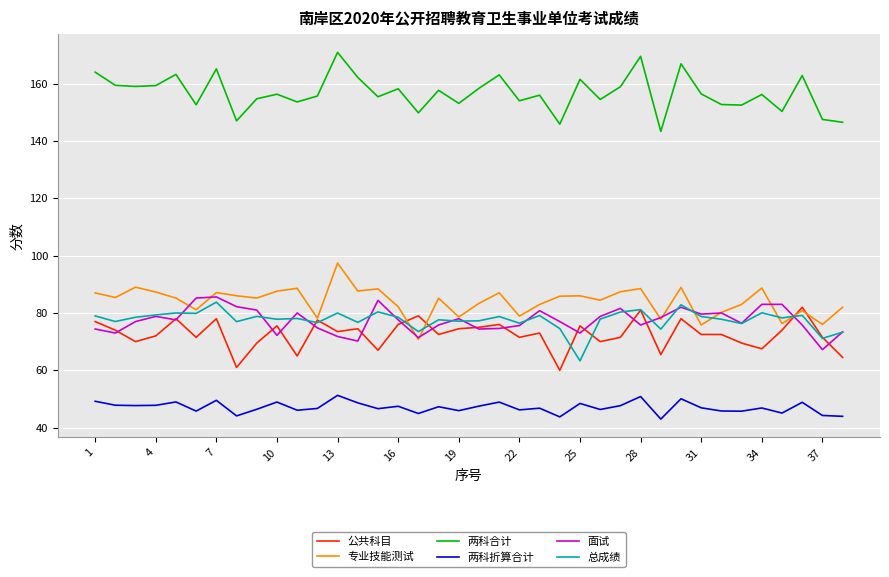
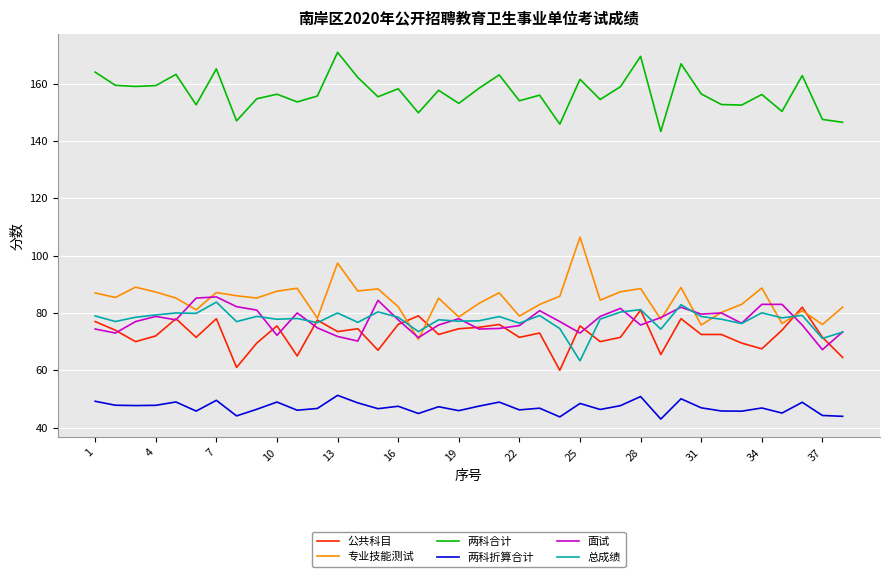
  {
    "公共科目": {
      "1": 77,
      "4": 72,
      "7": 78,
      "10": 76,
      "13": 74,
      "16": 76,
      "19": 75,
      "22": 72,
      "25": 76,
      "31": 73,
      "34": 68
    },
    "专业技能测试": {
      "1": 87,
      "4": 87,
      "7": 87,
      "10": 88,
      "13": 97,
      "16": 82,
      "22": 79,
-     "25": 86,
+     "25": 106,
      "28": 89,
      "31": 76,
      "34": 89,
      "37": 76
    },
    "两科合计": {
      "1": 164,
      "4": 159,
      "7": 165,
      "10": 156,
      "13": 171,
      "16": 158,
      "19": 153,
      "22": 154,
      "25": 161,
      "28": 170,
      "31": 156,
      "34": 156,
      "37": 148
    },
    "两科折算合计": {
      "1": 49,
      "4": 48,
      "7": 50,
      "10": 49,
      "13": 51,
      "16": 47,
      "19": 46,
      "22": 46,
      "25": 48,
      "28": 51,
      "31": 47,
      "34": 47,
      "37": 44
    },
    "面试": {
      "1": 74,
      "7": 86,
      "10": 72,
      "13": 72,
      "16": 78,
      "25": 73,
      "28": 76,
      "34": 83,
      "37": 67
    },
    "总成绩": {
      "1": 79,
      "7": 84,
      "10": 78,
      "13": 80,
      "16": 79,
      "25": 63,
      "34": 80
    }
  }
